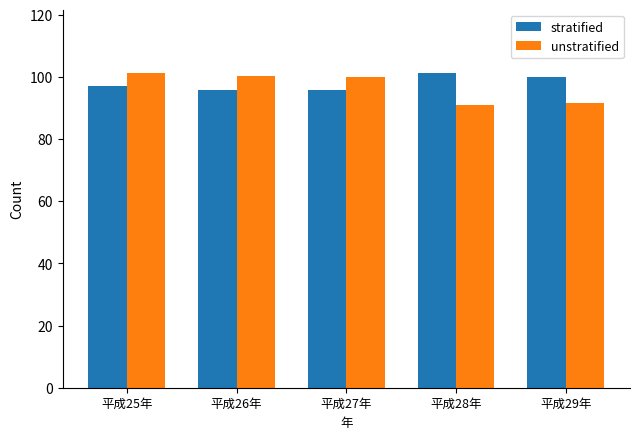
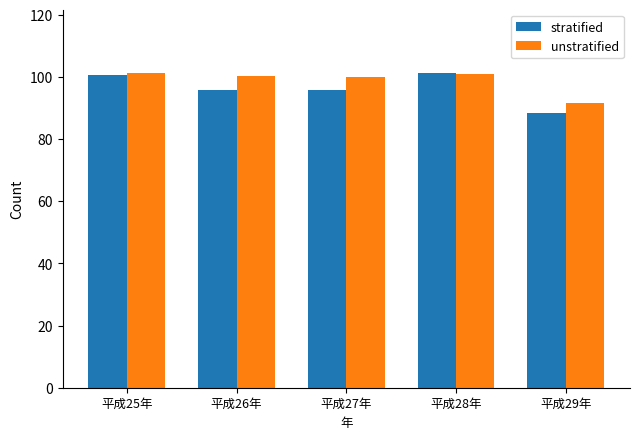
  {
    "stratified": {
-     "平成25年": 97,
+     "平成25年": 101,
      "平成26年": 96,
      "平成27年": 96,
      "平成28年": 101,
-     "平成29年": 100
+     "平成29年": 88
    },
    "unstratified": {
      "平成25年": 101,
      "平成26年": 100,
      "平成27年": 100,
-     "平成28年": 91,
+     "平成28年": 101,
      "平成29年": 92
    }
  }
